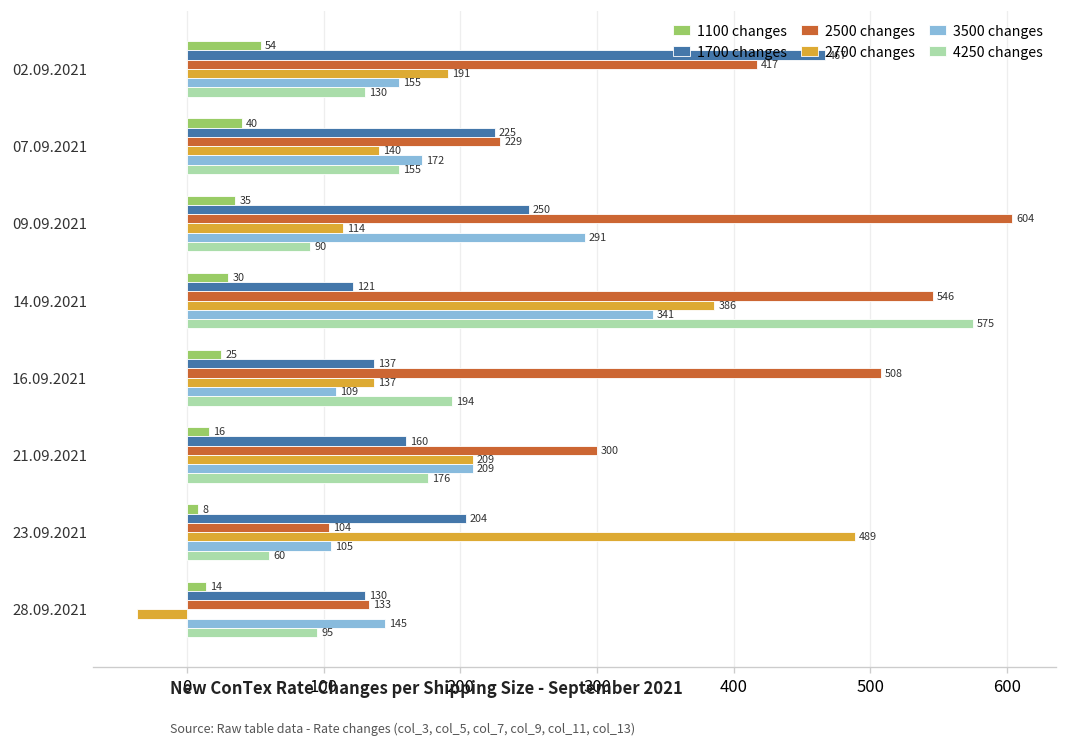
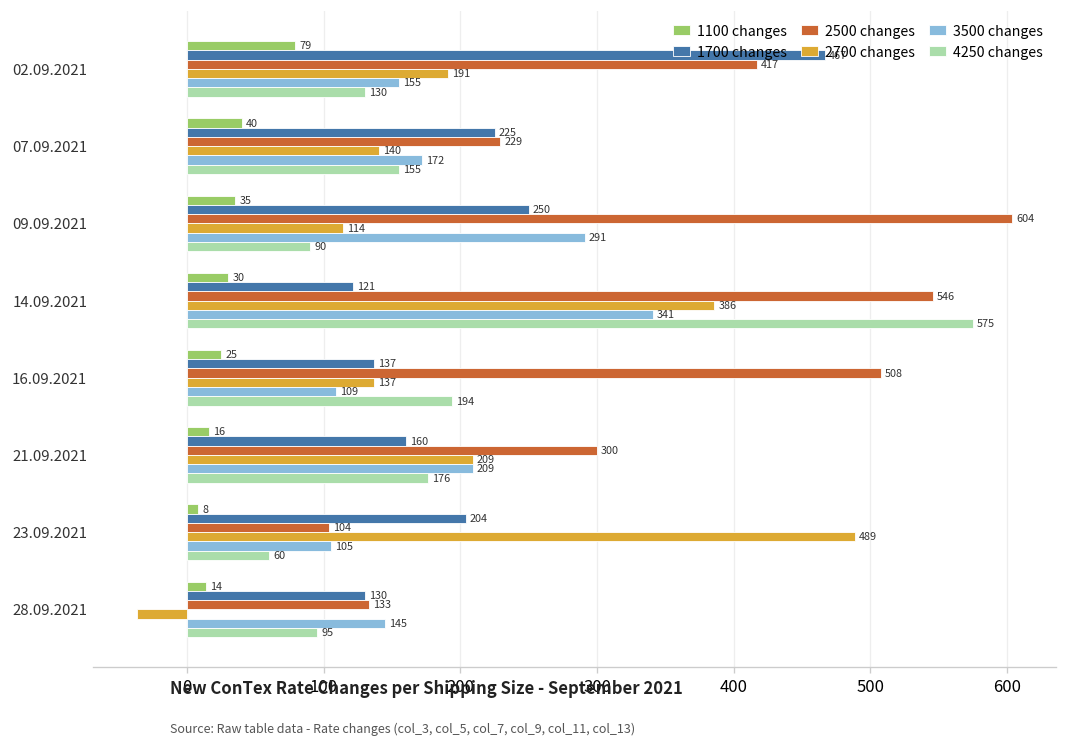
  {
    "1100 changes": {
-     "02.09.2021": 54,
+     "02.09.2021": 79,
      "07.09.2021": 40,
      "09.09.2021": 35,
      "14.09.2021": 30,
      "16.09.2021": 25,
      "21.09.2021": 16,
      "23.09.2021": 8,
      "28.09.2021": 14
    },
    "1700 changes": {
      "02.09.2021": 467,
      "07.09.2021": 225,
      "09.09.2021": 250,
      "14.09.2021": 121,
      "16.09.2021": 137,
      "21.09.2021": 160,
      "23.09.2021": 204,
      "28.09.2021": 130
    },
    "2500 changes": {
      "02.09.2021": 417,
      "07.09.2021": 229,
      "09.09.2021": 604,
      "14.09.2021": 546,
      "16.09.2021": 508,
      "21.09.2021": 300,
      "23.09.2021": 104,
      "28.09.2021": 133
    },
    "2700 changes": {
      "02.09.2021": 191,
      "07.09.2021": 140,
      "09.09.2021": 114,
      "14.09.2021": 386,
      "16.09.2021": 137,
      "21.09.2021": 209,
      "23.09.2021": 489
    },
    "3500 changes": {
      "02.09.2021": 155,
      "07.09.2021": 172,
      "09.09.2021": 291,
      "14.09.2021": 341,
      "16.09.2021": 109,
      "21.09.2021": 209,
      "23.09.2021": 105,
      "28.09.2021": 145
    },
    "4250 changes": {
      "02.09.2021": 130,
      "07.09.2021": 155,
      "09.09.2021": 90,
      "14.09.2021": 575,
      "16.09.2021": 194,
      "21.09.2021": 176,
      "23.09.2021": 60,
      "28.09.2021": 95
    }
  }
